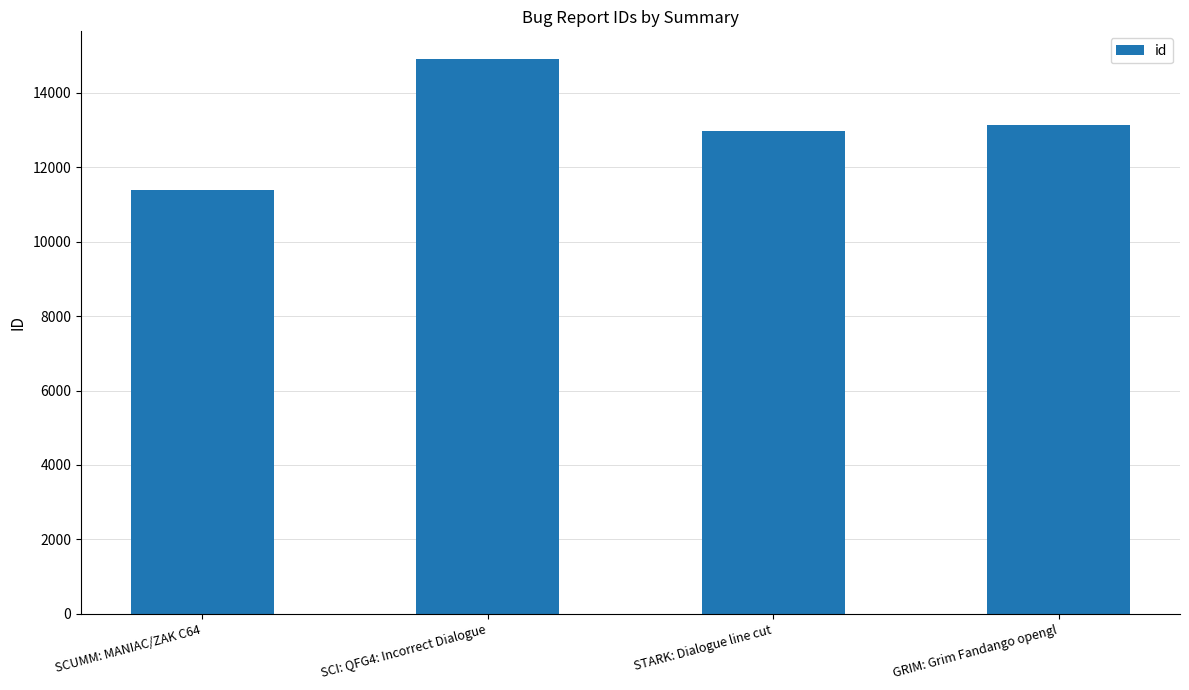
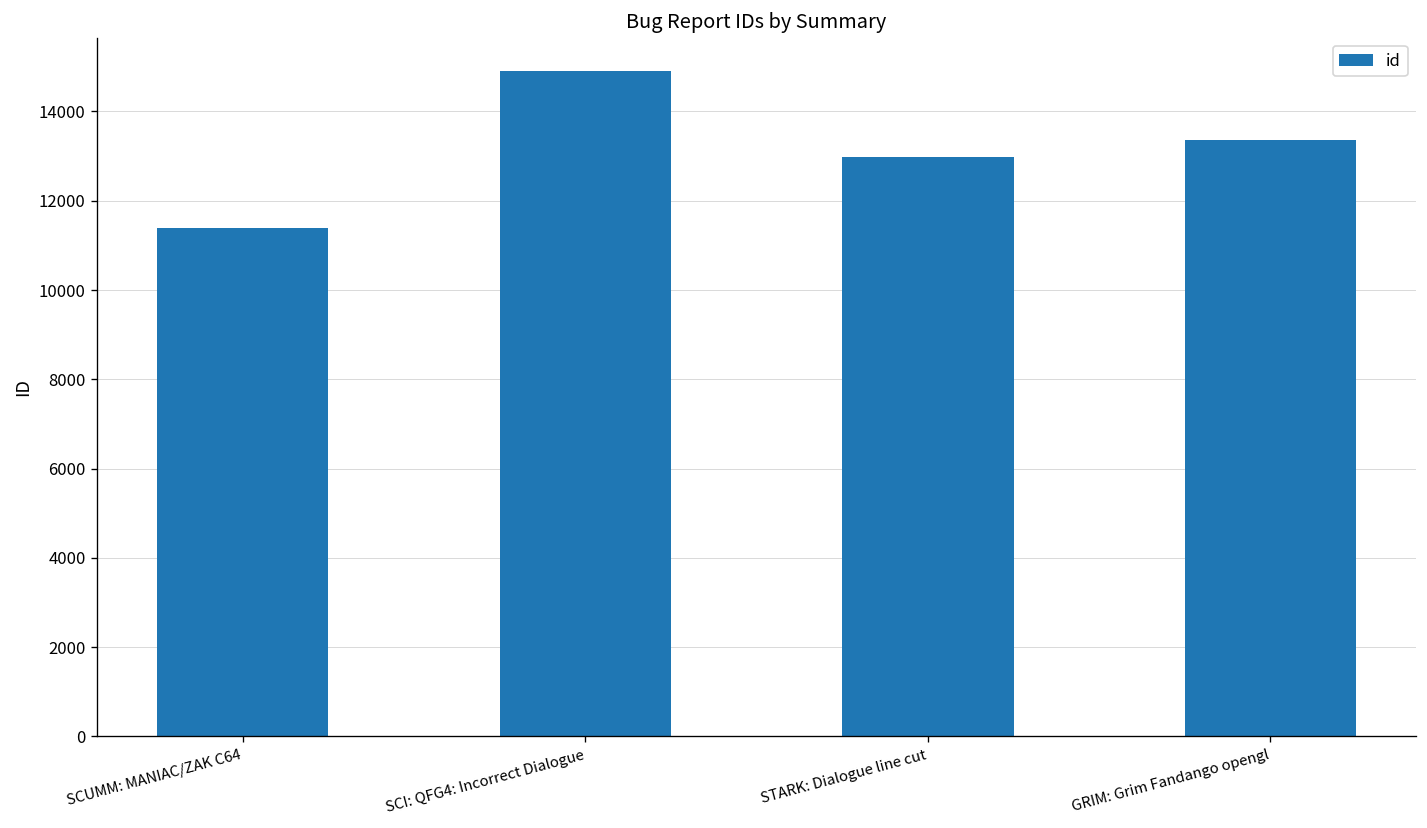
  {
    "SCUMM: MANIAC/ZAK C64": 11400,
    "SCI: QFG4: Incorrect Dialogue": 14900,
    "STARK: Dialogue line cut": 13000,
-   "GRIM: Grim Fandango opengl": 13100
+   "GRIM: Grim Fandango opengl": 13400
  }
